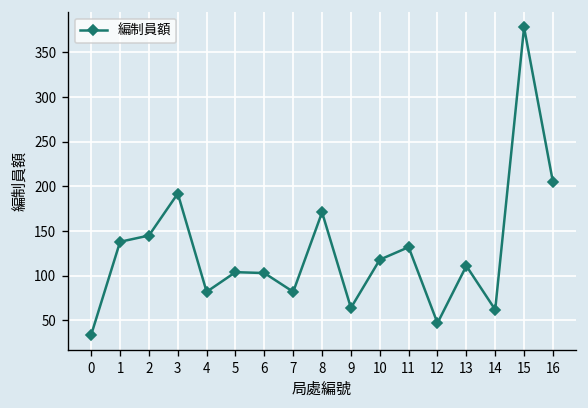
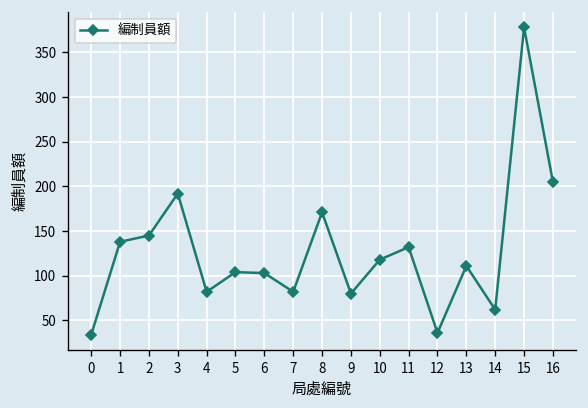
  {
    "0": 30,
    "1": 140,
    "2": 150,
    "3": 190,
    "4": 80,
    "5": 100,
    "6": 100,
    "7": 80,
    "8": 170,
-   "9": 60,
+   "9": 80,
    "10": 120,
    "11": 130,
-   "12": 50,
+   "12": 40,
    "13": 110,
    "14": 60,
    "15": 380,
    "16": 210
  }
